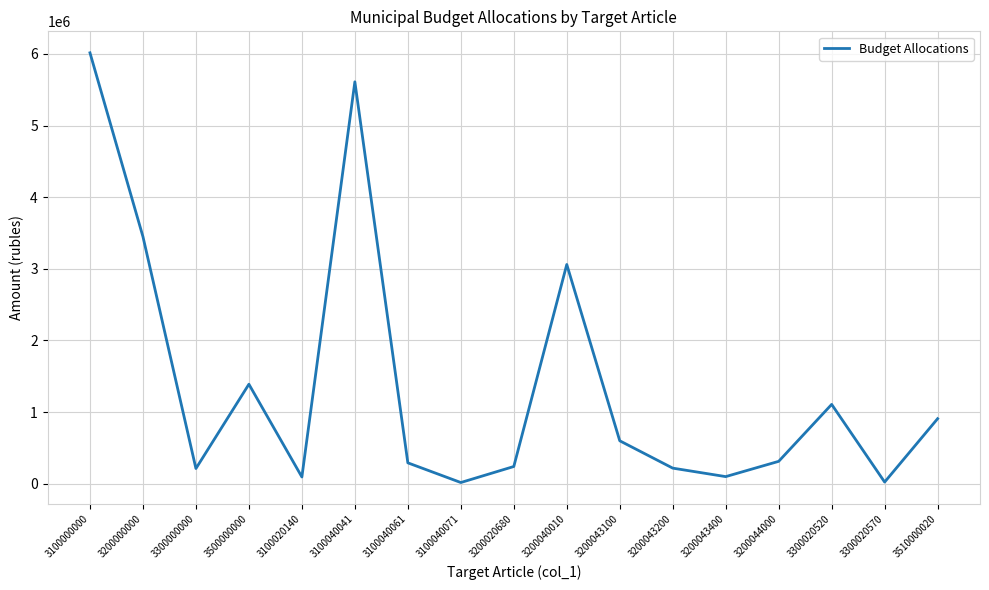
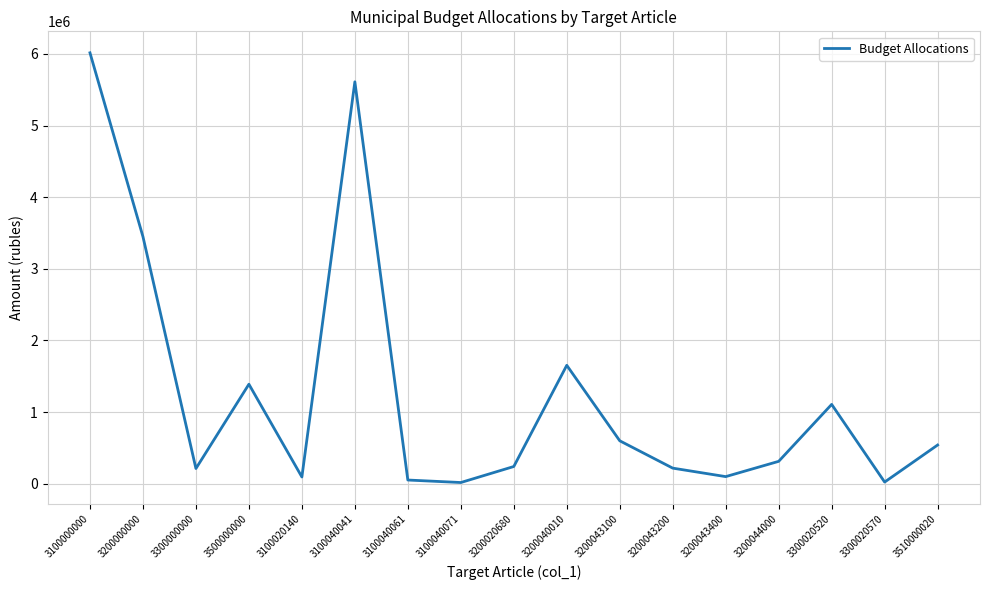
  {
    "3100000000": 6000000,
    "3200000000": 3400000,
    "3300000000": 200000,
    "3500000000": 1400000,
    "3100020140": 100000,
    "3100040041": 5600000,
-   "3100040061": 300000,
+   "3100040061": 100000,
    "3100040071": 0,
    "3200020680": 200000,
-   "3200040010": 3100000,
+   "3200040010": 1700000,
    "3200043100": 600000,
    "3200043200": 200000,
    "3200043400": 100000,
    "3200044000": 300000,
    "3300020520": 1100000,
    "3300020570": 0,
-   "3510000020": 900000
+   "3510000020": 500000
  }
